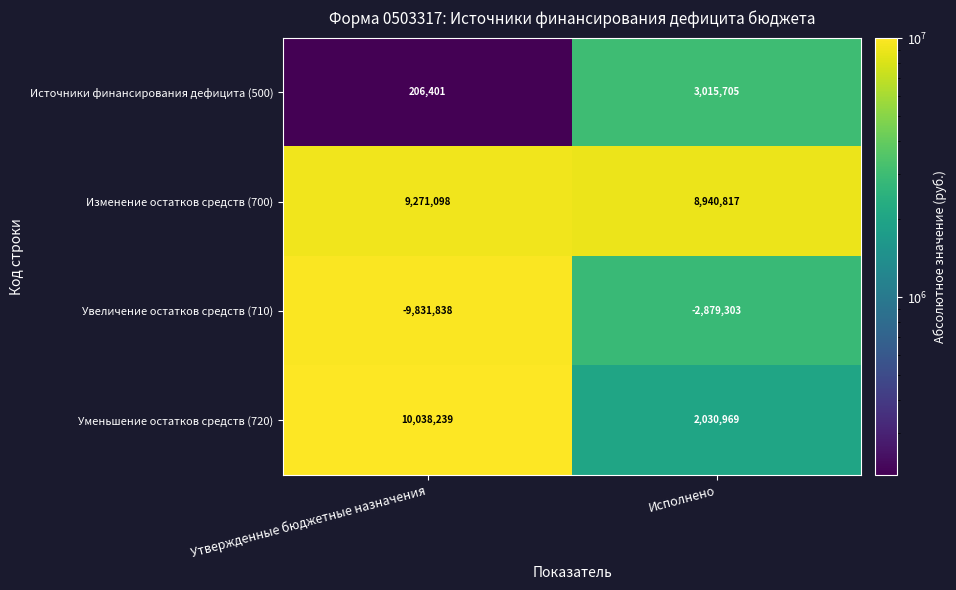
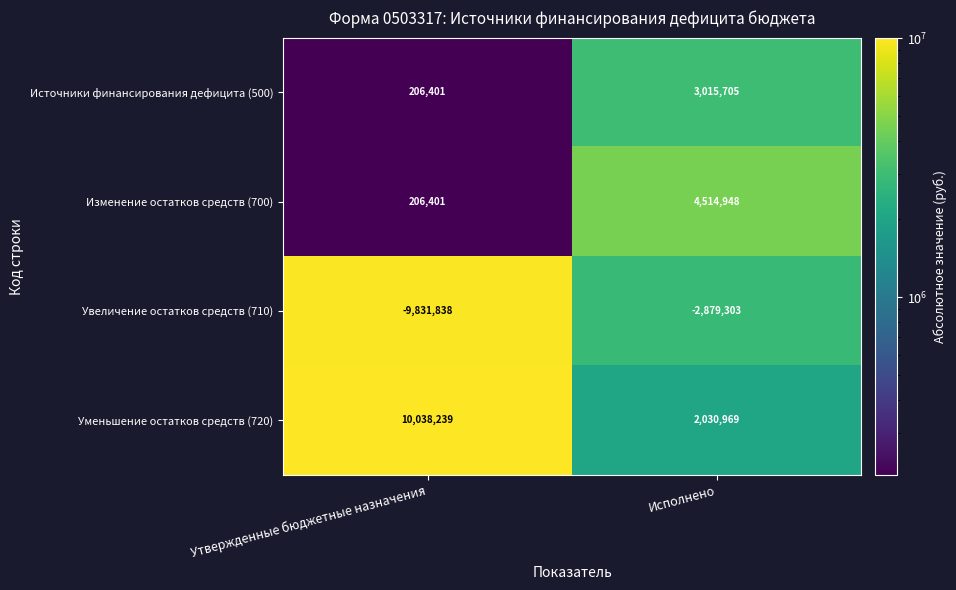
  {
    "Источники финансирования дефицита (500)": {
      "Утвержденные бюджетные назначения": "206,401",
      "Исполнено": "3,015,705"
    },
    "Изменение остатков средств (700)": {
-     "Утвержденные бюджетные назначения": "9,271,098",
-     "Исполнено": "8,940,817"
+     "Утвержденные бюджетные назначения": "206,401",
+     "Исполнено": "4,514,948"
    },
    "Увеличение остатков средств (710)": {
      "Утвержденные бюджетные назначения": "-9,831,838",
      "Исполнено": "-2,879,303"
    },
    "Уменьшение остатков средств (720)": {
      "Утвержденные бюджетные назначения": "10,038,239",
      "Исполнено": "2,030,969"
    }
  }
